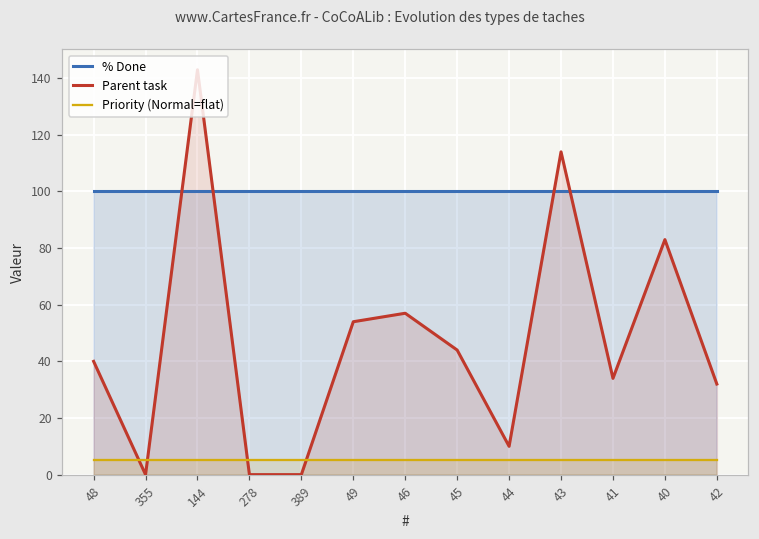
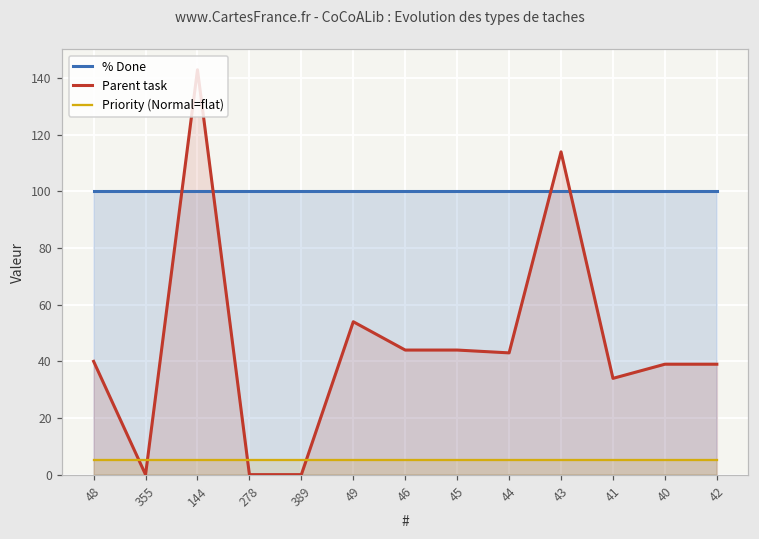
  {
    "% Done": {
      "48": 100,
      "355": 100,
      "144": 100,
      "278": 100,
      "389": 100,
      "49": 100,
      "46": 100,
      "45": 100,
      "44": 100,
      "43": 100,
      "41": 100,
      "40": 100,
      "42": 100
    },
    "Parent task": {
      "48": 40,
      "355": 0,
      "278": 0,
      "389": 0,
      "49": 54,
-     "46": 57,
+     "46": 44,
      "45": 44,
-     "44": 10,
+     "44": 43,
      "43": 114,
      "41": 34,
-     "40": 83,
-     "42": 32
+     "40": 39,
+     "42": 39
    },
    "Priority (Normal=flat)": {
      "48": 5,
      "355": 5,
      "144": 5,
      "278": 5,
      "389": 5,
      "49": 5,
      "46": 5,
      "45": 5,
      "44": 5,
      "43": 5,
      "41": 5,
      "40": 5,
      "42": 5
    }
  }
